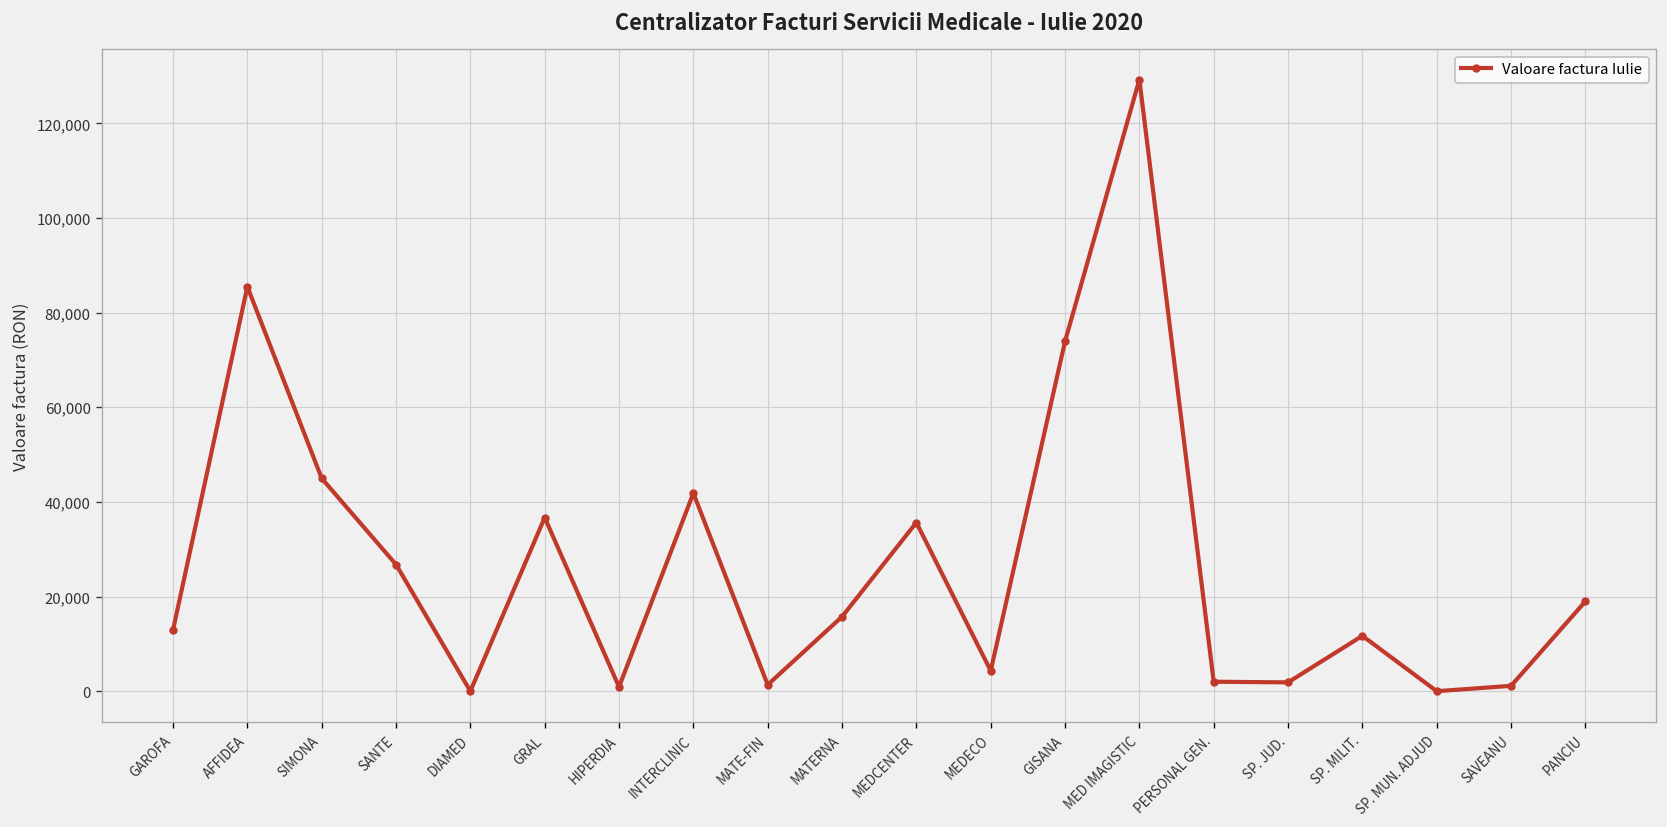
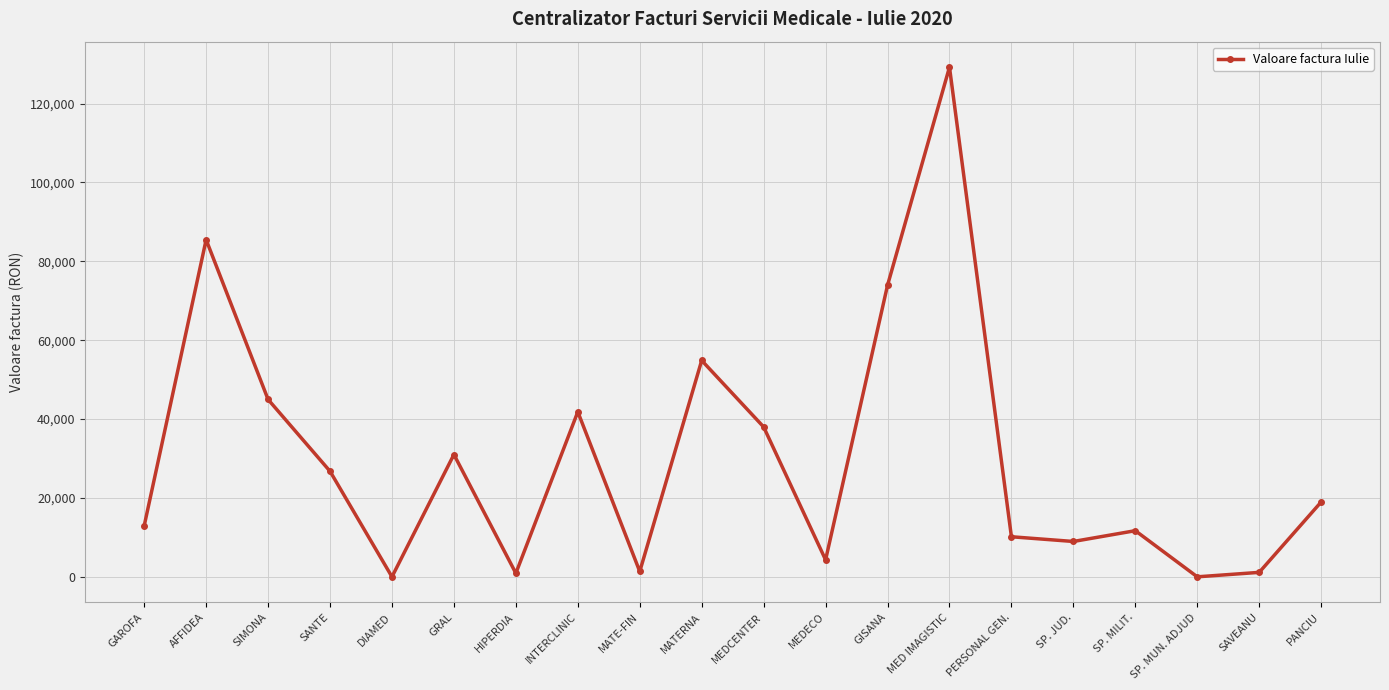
  {
    "GAROFA": "13,000",
    "AFFIDEA": "85,000",
    "SIMONA": "45,000",
    "SANTE": "27,000",
    "DIAMED": "0",
-   "GRAL": "37,000",
+   "GRAL": "31,000",
    "HIPERDIA": "1,000",
    "INTERCLINIC": "42,000",
    "MATE-FIN": "1,000",
-   "MATERNA": "16,000",
-   "MEDCENTER": "36,000",
+   "MATERNA": "55,000",
+   "MEDCENTER": "38,000",
    "MEDECO": "4,000",
    "GISANA": "74,000",
    "MED IMAGISTIC": "129,000",
-   "PERSONAL GEN.": "2,000",
-   "SP. JUD.": "2,000",
+   "PERSONAL GEN.": "10,000",
+   "SP. JUD.": "9,000",
    "SP. MILIT.": "12,000",
    "SP. MUN. ADJUD": "0",
    "SAVEANU": "1,000",
    "PANCIU": "19,000"
  }
